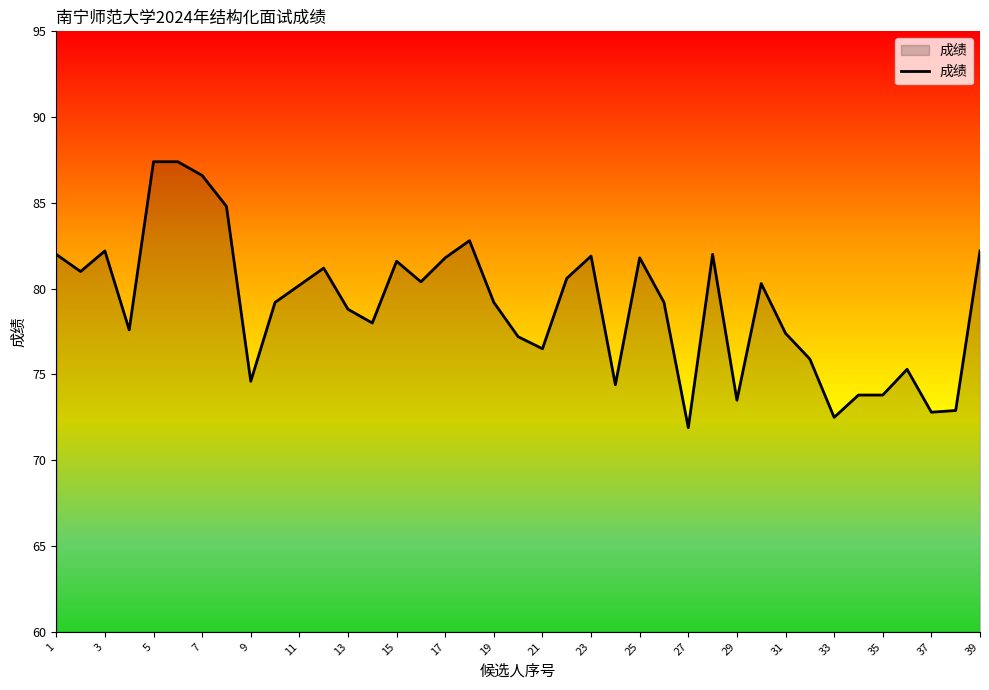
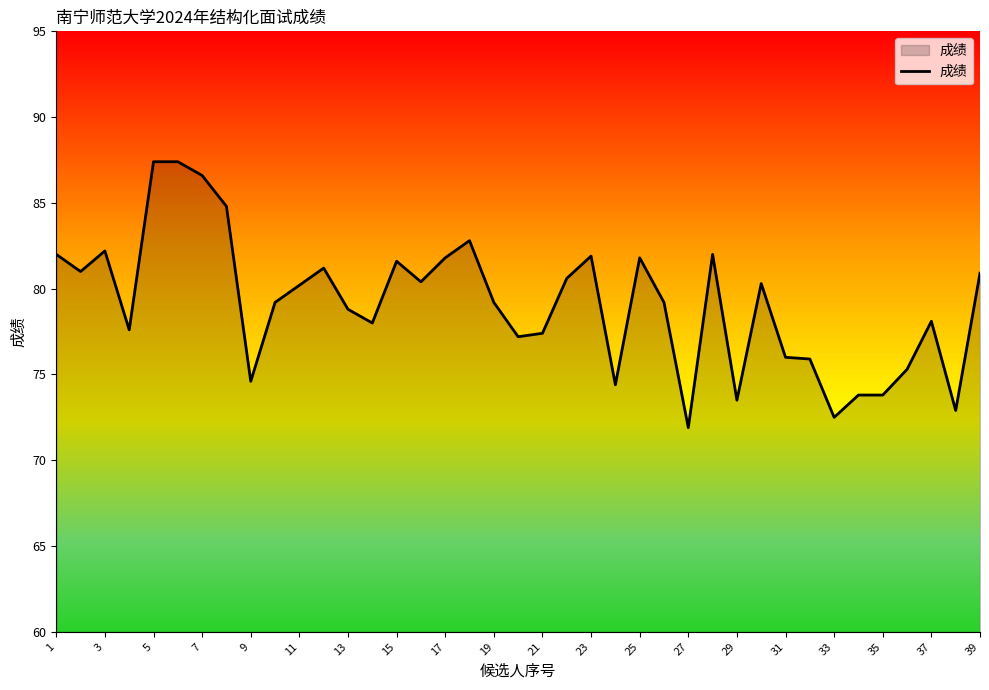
  {
    "1": 82.0,
    "3": 82.2,
    "5": 87.4,
    "7": 86.6,
    "9": 74.6,
    "11": 80.2,
    "13": 78.8,
    "15": 81.6,
    "17": 81.8,
    "19": 79.2,
-   "21": 76.5,
+   "21": 77.4,
    "23": 81.9,
    "25": 81.8,
    "27": 71.9,
    "29": 73.5,
-   "31": 77.4,
+   "31": 76.0,
    "33": 72.5,
    "35": 73.8,
-   "37": 72.8,
-   "39": 82.2
+   "37": 78.1,
+   "39": 80.9
  }
